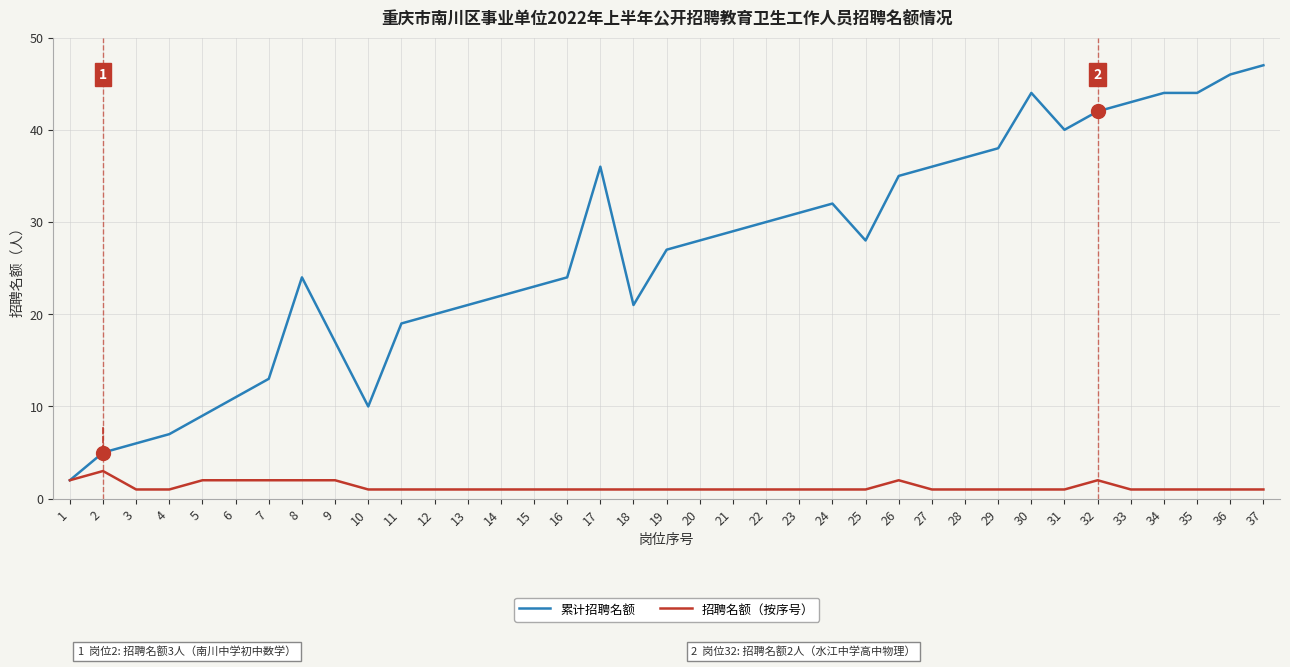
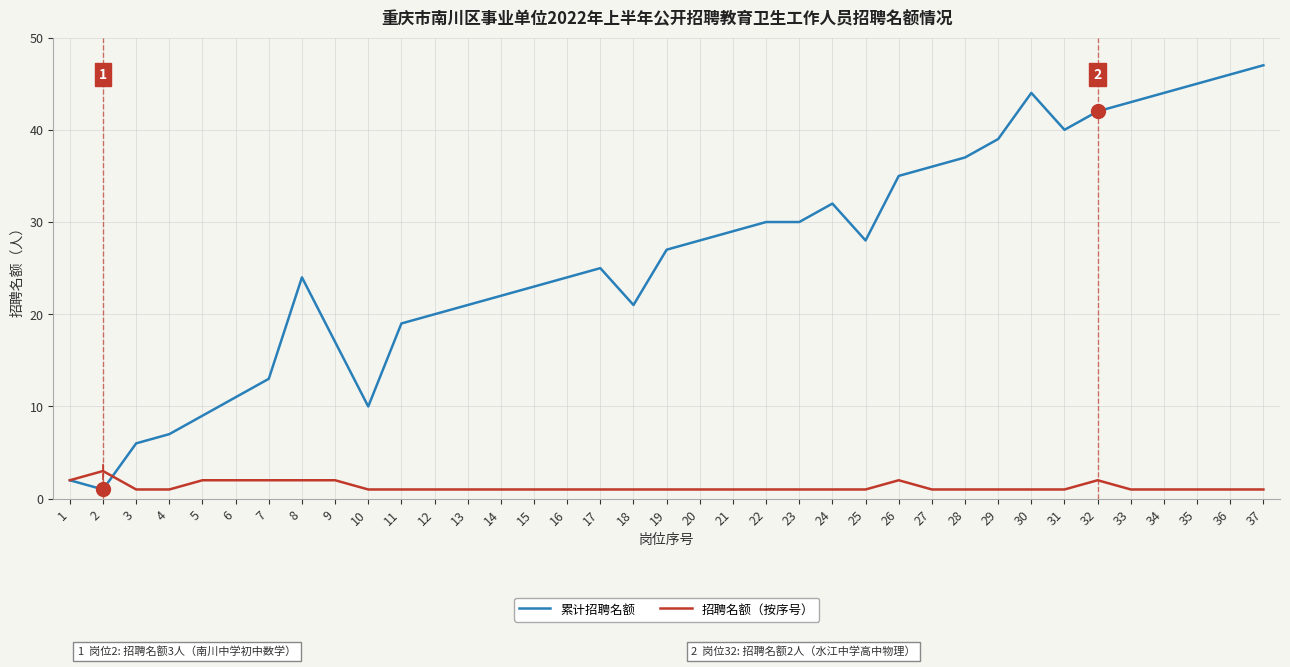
  {
    "累计招聘名额": {
-     "2": 5,
+     "2": 1,
      "3": 6,
      "4": 7,
      "5": 9,
      "6": 11,
      "7": 13,
      "8": 24,
      "9": 17,
      "10": 10,
      "11": 19,
      "12": 20,
      "13": 21,
      "14": 22,
      "15": 23,
      "16": 24,
-     "17": 36,
+     "17": 25,
      "18": 21,
      "19": 27,
      "20": 28,
      "21": 29,
      "22": 30,
-     "23": 31,
+     "23": 30,
      "24": 32,
      "25": 28,
      "26": 35,
      "27": 36,
      "28": 37,
-     "29": 38,
+     "29": 39,
      "30": 44,
      "31": 40,
      "33": 43,
      "34": 44,
-     "35": 44,
+     "35": 45,
      "36": 46,
      "37": 47
    }
  }
